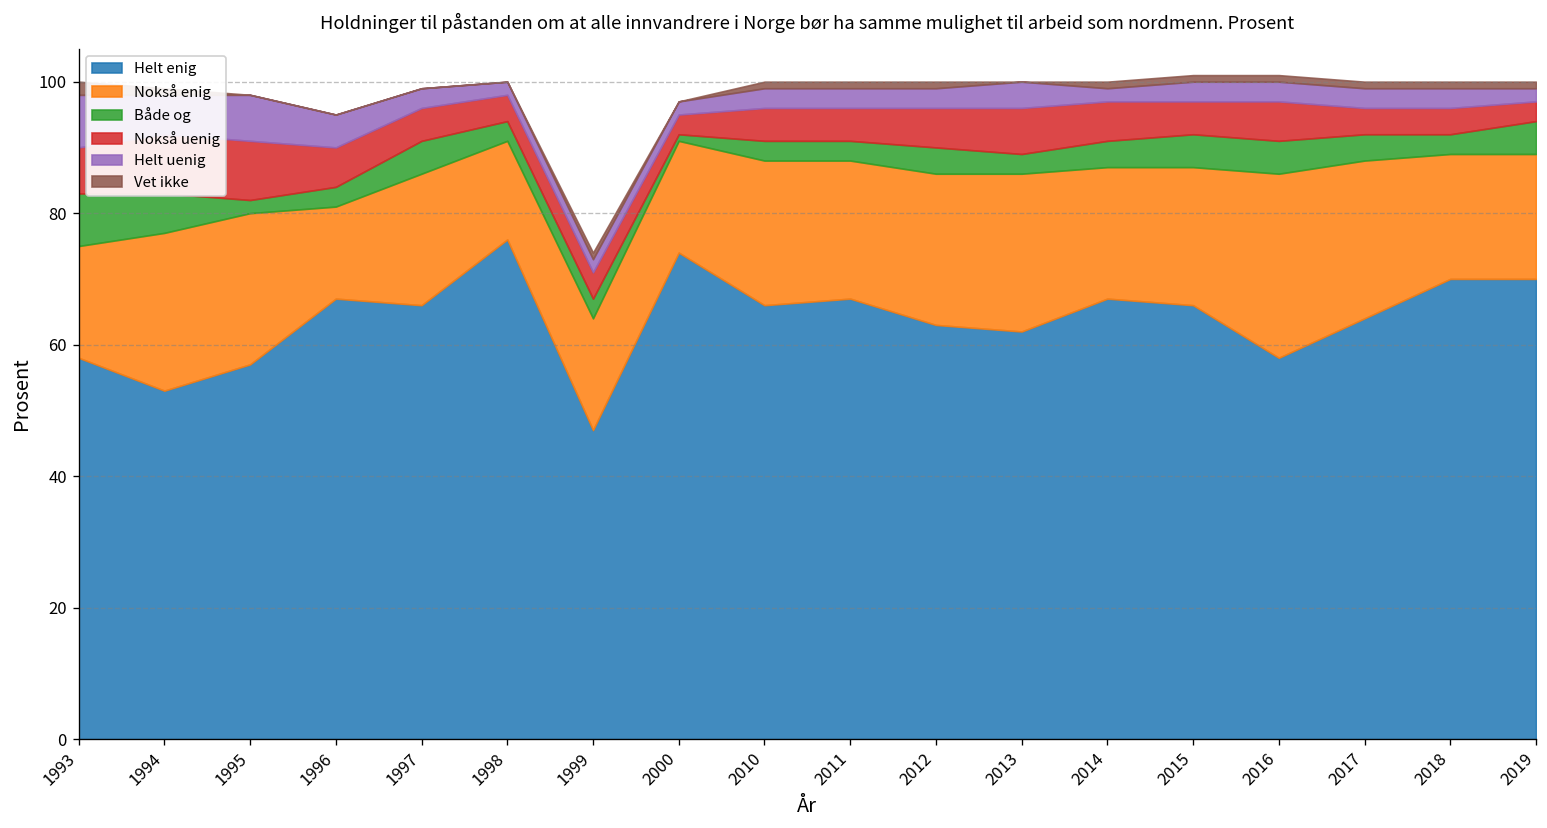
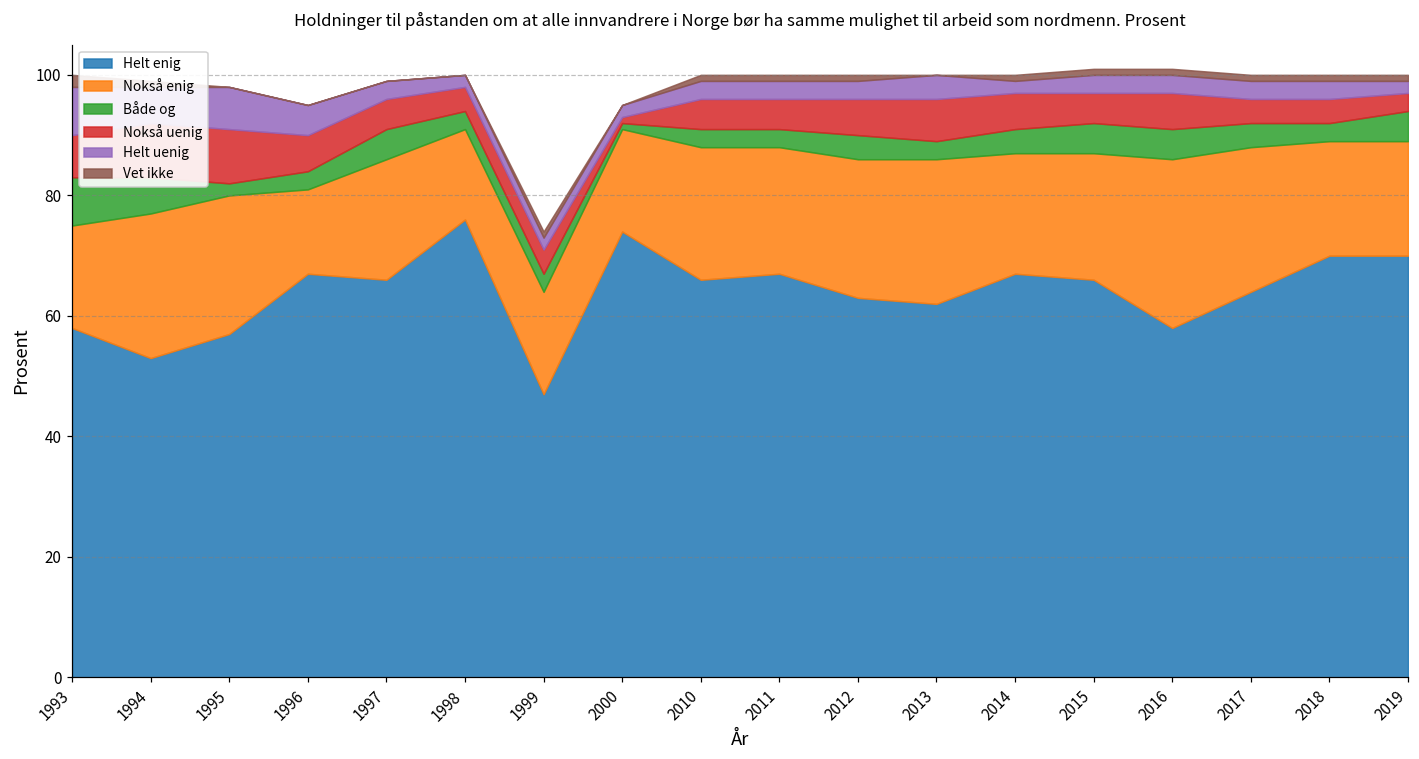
  {
    "Helt enig": {
      "1993": 58,
      "1994": 53,
      "1995": 57,
      "1996": 67,
      "1997": 66,
      "1998": 76,
      "1999": 47,
      "2000": 74,
      "2010": 66,
      "2011": 67,
      "2012": 63,
      "2013": 62,
      "2014": 67,
      "2015": 66,
      "2016": 58,
      "2017": 64,
      "2018": 70,
      "2019": 70
    },
    "Nokså enig": {
      "1993": 17,
      "1994": 24,
      "1995": 23,
      "1996": 14,
      "1997": 20,
      "1998": 15,
      "1999": 17,
      "2000": 17,
      "2010": 22,
      "2011": 21,
      "2012": 23,
      "2013": 24,
      "2014": 20,
      "2015": 21,
      "2016": 28,
      "2017": 24,
      "2018": 19,
      "2019": 19
    },
    "Både og": {
      "1993": 8,
      "1995": 2,
      "1996": 3,
      "1997": 5,
      "1998": 3,
      "1999": 3,
      "2000": 1,
      "2010": 3,
      "2011": 3,
      "2012": 4,
      "2013": 3,
      "2014": 4,
      "2015": 5,
      "2016": 5,
      "2017": 4,
      "2018": 3,
      "2019": 5
    },
    "Nokså uenig": {
      "1993": 7,
      "1995": 9,
      "1996": 6,
      "1997": 5,
      "1998": 4,
      "1999": 4,
-     "2000": 3,
+     "2000": 1,
      "2010": 5,
      "2011": 5,
      "2012": 6,
      "2013": 7,
      "2014": 6,
      "2015": 5,
      "2016": 6,
      "2017": 4,
      "2018": 4,
      "2019": 3
    },
    "Helt uenig": {
      "1993": 8,
      "1999": 2,
      "2010": 3,
      "2011": 3,
      "2012": 3,
      "2014": 2,
      "2015": 3,
      "2016": 3,
      "2017": 3,
      "2018": 3,
      "2019": 2
    },
    "Vet ikke": {
      "1993": 2,
      "1999": 1,
      "2010": 1,
      "2011": 1,
      "2012": 1,
      "2014": 1,
      "2015": 1,
      "2016": 1,
      "2017": 1,
      "2018": 1,
      "2019": 1
    }
  }
